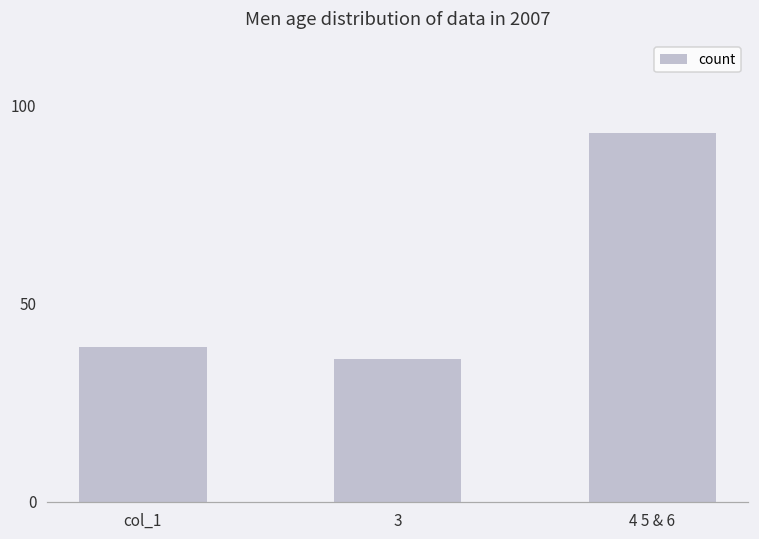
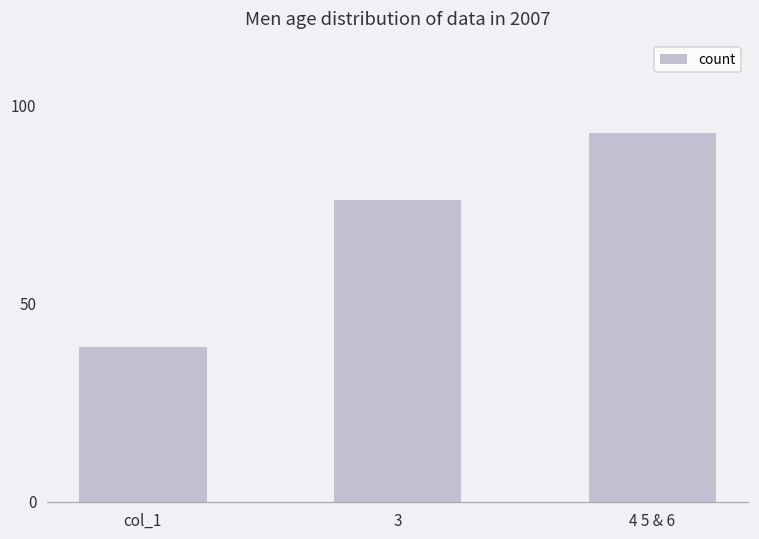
  {
    "col_1": 39,
-   "3": 36,
+   "3": 76,
    "4 5 & 6": 93
  }
